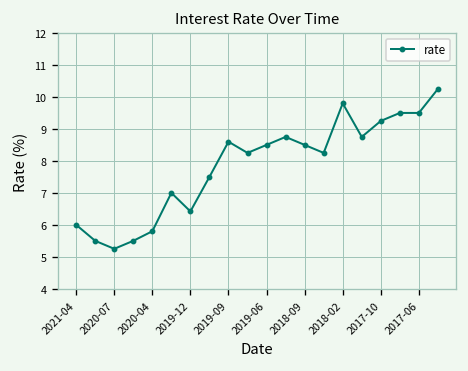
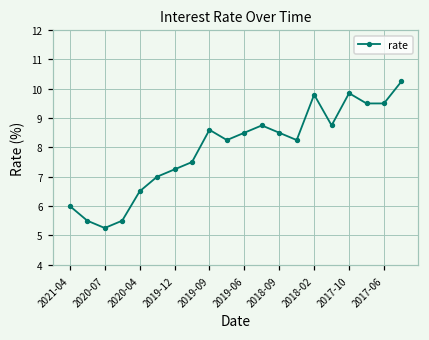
  {
    "2021-04": 6.0,
    "2020-07": 5.3,
-   "2020-04": 5.8,
-   "2019-12": 6.4,
+   "2020-04": 6.5,
+   "2019-12": 7.3,
    "2019-09": 8.6,
    "2019-06": 8.5,
    "2018-09": 8.5,
    "2018-02": 9.8,
-   "2017-10": 9.3,
+   "2017-10": 9.9,
    "2017-06": 9.5
  }
